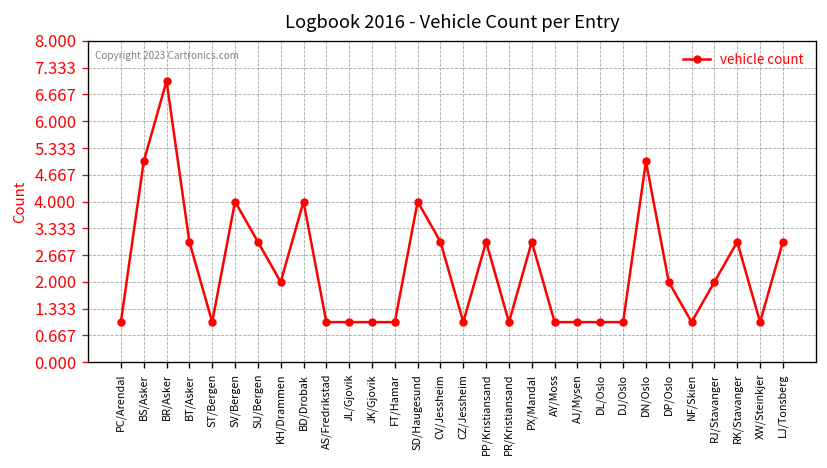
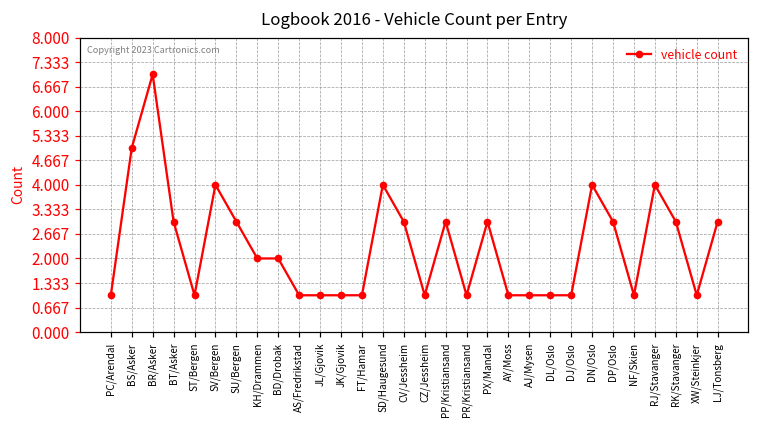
  {
    "PC/Arendal": 1,
    "BS/Asker": 5,
    "BT/Asker": 3,
    "ST/Bergen": 1,
    "SV/Bergen": 4,
    "SU/Bergen": 3,
    "KH/Drammen": 2,
-   "BD/Drobak": 4,
+   "BD/Drobak": 2,
    "AS/Fredrikstad": 1,
    "JL/Gjovik": 1,
    "JK/Gjovik": 1,
    "FT/Hamar": 1,
    "SD/Haugesund": 4,
    "CV/Jessheim": 3,
    "CZ/Jessheim": 1,
    "PP/Kristiansand": 3,
    "PR/Kristiansand": 1,
    "PX/Mandal": 3,
    "AY/Moss": 1,
    "AJ/Mysen": 1,
    "DL/Oslo": 1,
    "DJ/Oslo": 1,
-   "DN/Oslo": 5,
-   "DP/Oslo": 2,
+   "DN/Oslo": 4,
+   "DP/Oslo": 3,
    "NF/Skien": 1,
-   "RJ/Stavanger": 2,
+   "RJ/Stavanger": 4,
    "RK/Stavanger": 3,
    "XW/Steinkjer": 1,
    "LJ/Tonsberg": 3
  }
